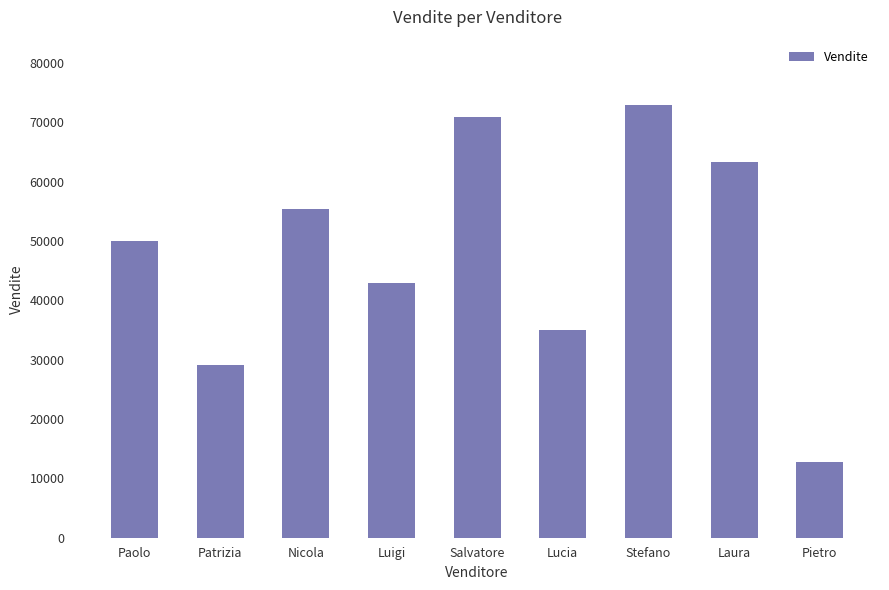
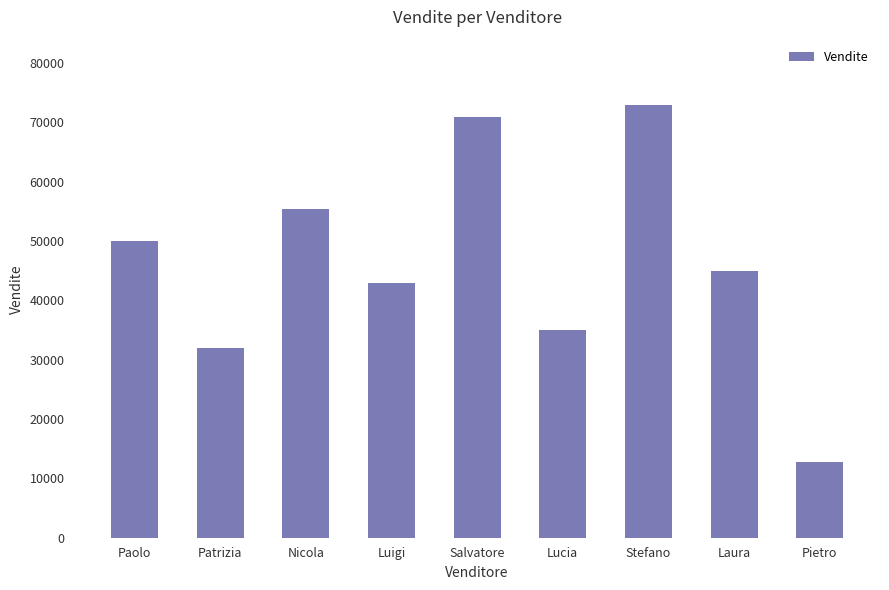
  {
    "Paolo": 50000,
-   "Patrizia": 29000,
+   "Patrizia": 32000,
    "Nicola": 55000,
    "Luigi": 43000,
    "Salvatore": 71000,
    "Lucia": 35000,
    "Stefano": 73000,
-   "Laura": 63000,
+   "Laura": 45000,
    "Pietro": 13000
  }
